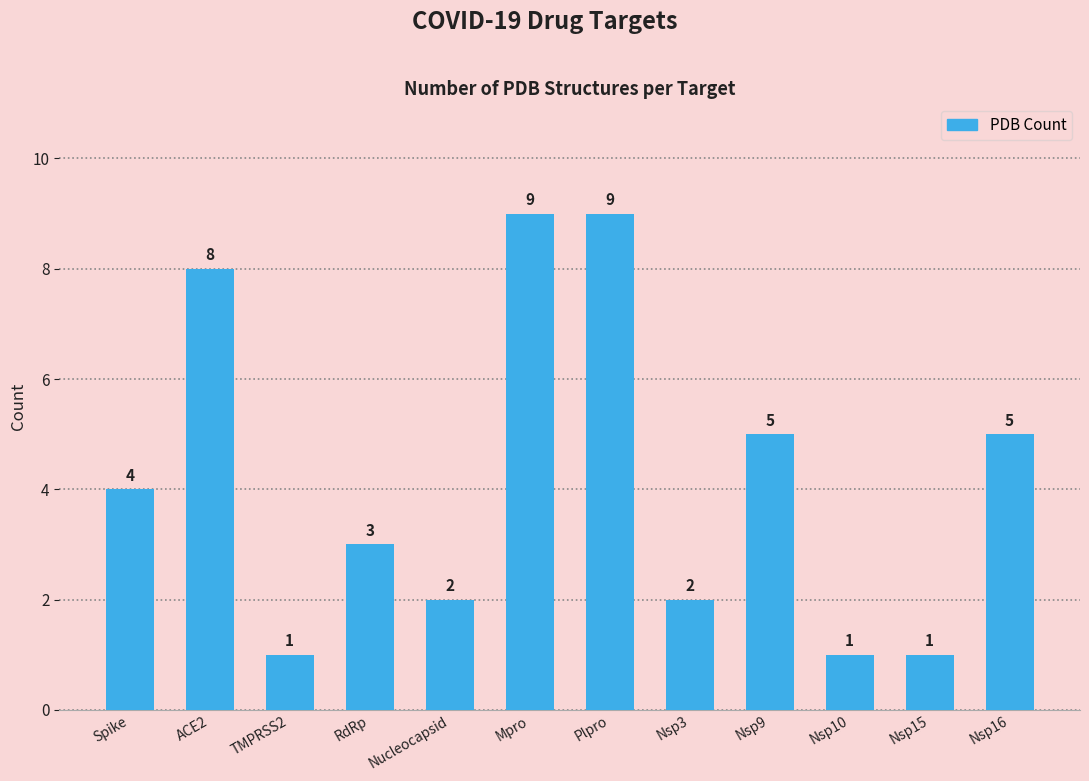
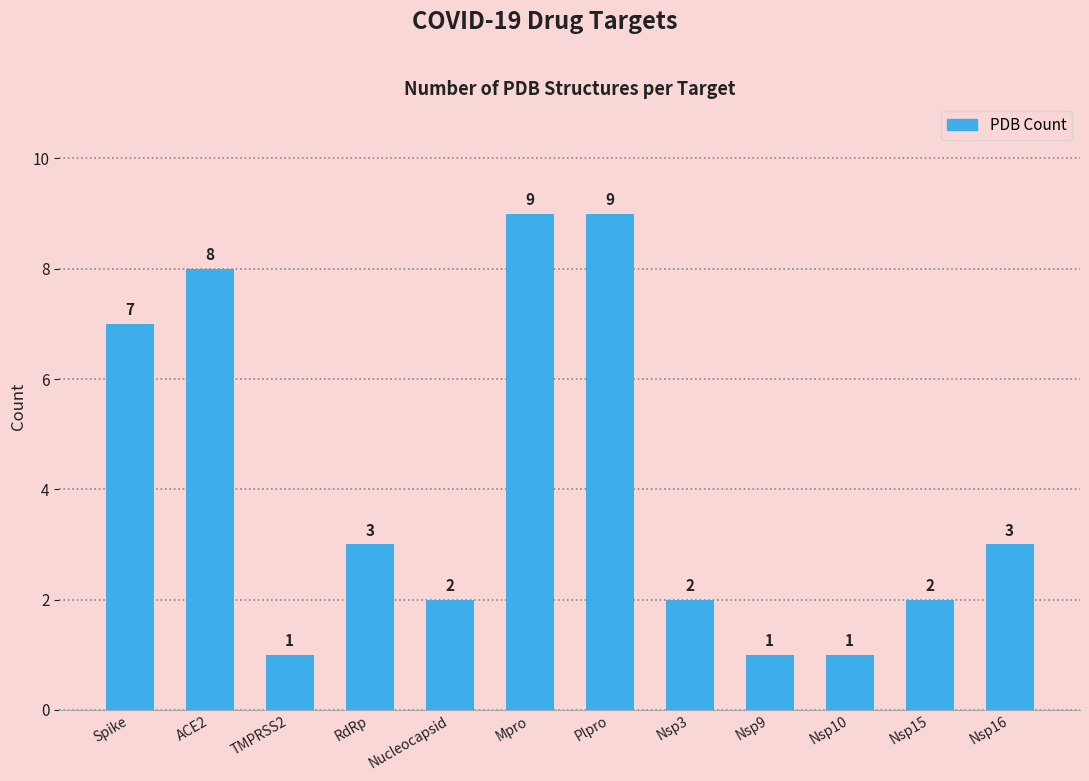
  {
-   "Spike": 4,
+   "Spike": 7,
    "ACE2": 8,
    "TMPRSS2": 1,
    "RdRp": 3,
    "Nucleocapsid": 2,
    "Mpro": 9,
    "Plpro": 9,
    "Nsp3": 2,
-   "Nsp9": 5,
+   "Nsp9": 1,
    "Nsp10": 1,
-   "Nsp15": 1,
-   "Nsp16": 5
+   "Nsp15": 2,
+   "Nsp16": 3
  }
